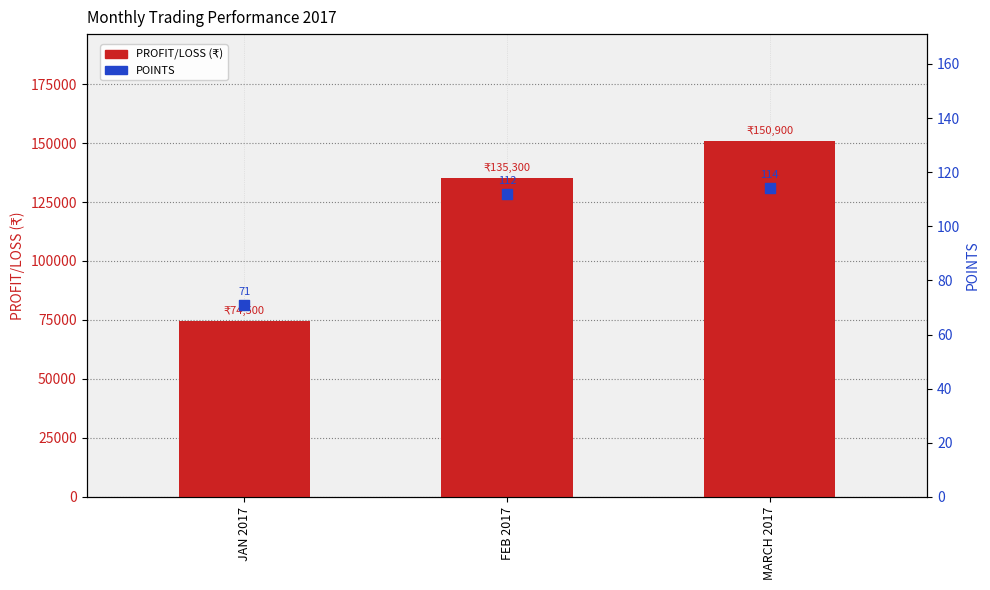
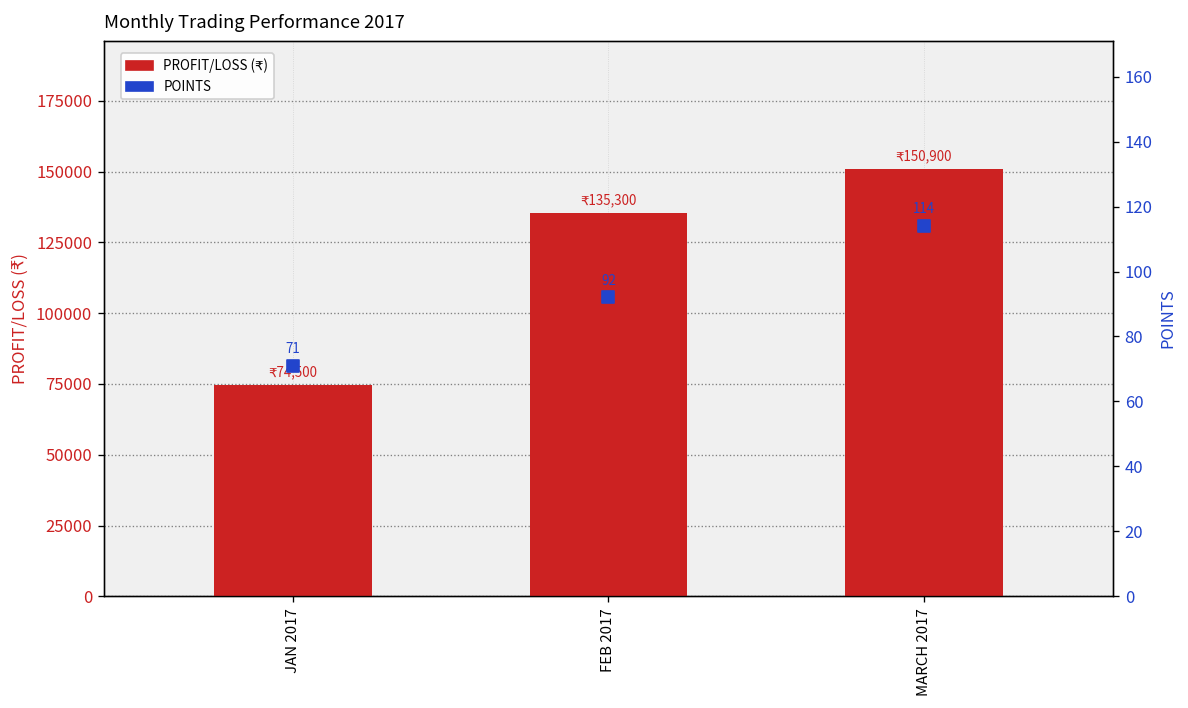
  {
    "POINTS": {
-     "FEB 2017": 112
+     "FEB 2017": 92
    }
  }
